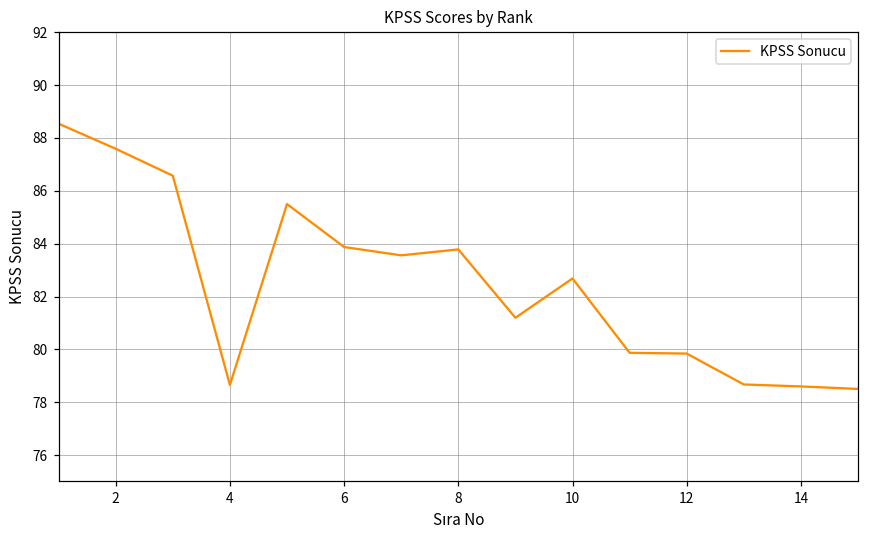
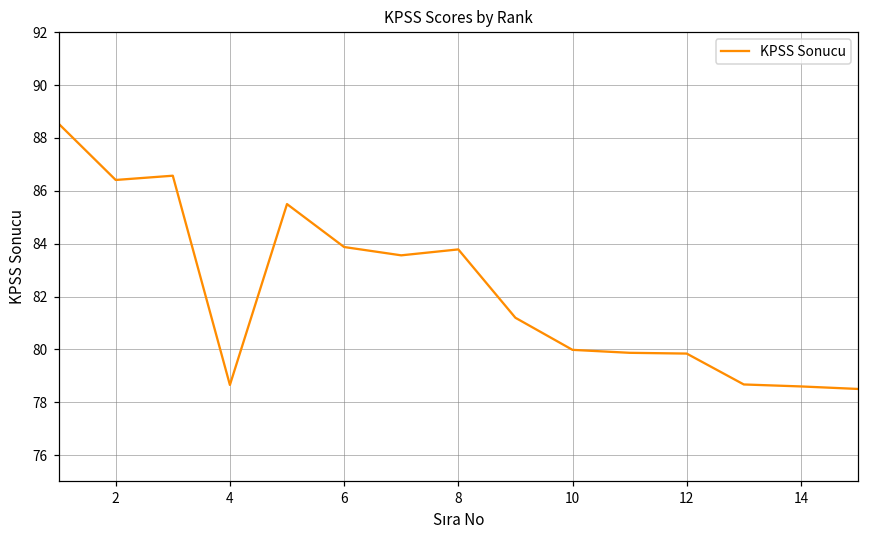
  {
-   "2": 87.6,
+   "2": 86.4,
    "4": 78.7,
    "6": 83.9,
    "8": 83.8,
-   "10": 82.7,
+   "10": 80.0,
    "12": 79.8,
    "14": 78.6
  }
